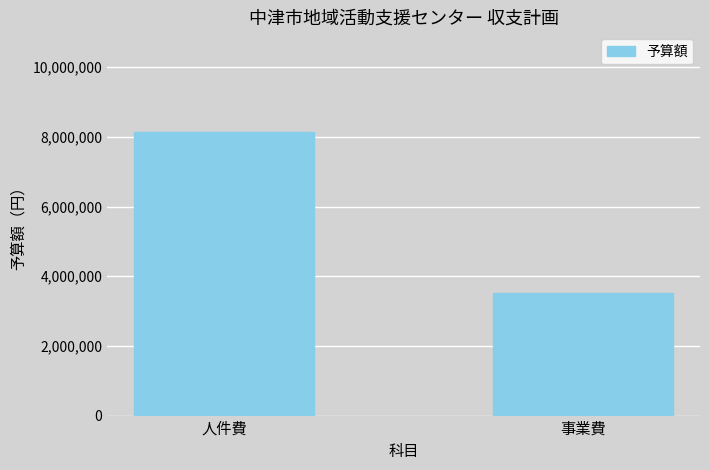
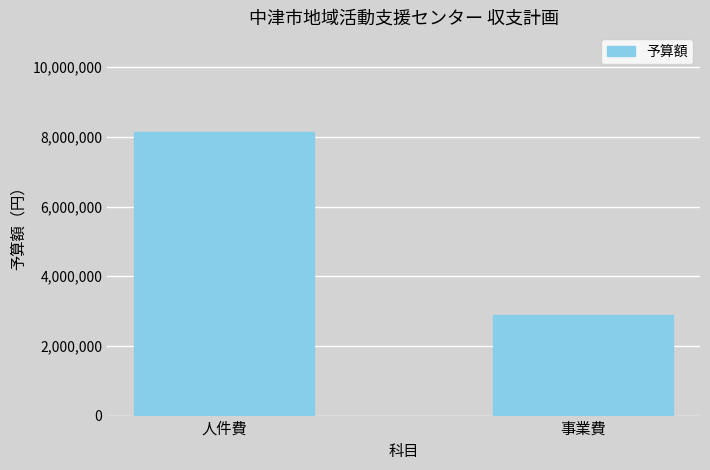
  {
    "人件費": "8,100,000",
-   "事業費": "3,500,000"
+   "事業費": "2,900,000"
  }
